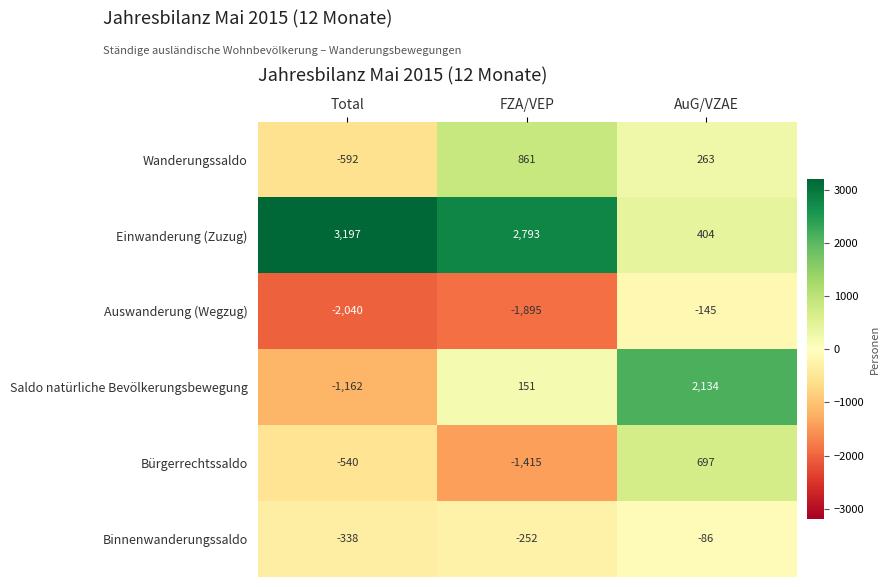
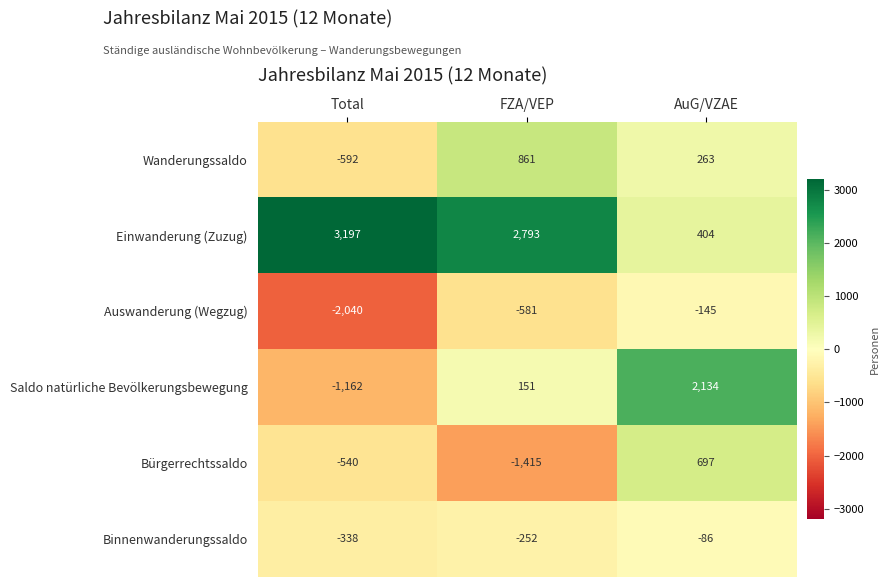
  {
    "Wanderungssaldo": {
      "Total": "-592",
      "FZA/VEP": "861",
      "AuG/VZAE": "263"
    },
    "Einwanderung (Zuzug)": {
      "Total": "3,197",
      "FZA/VEP": "2,793",
      "AuG/VZAE": "404"
    },
    "Auswanderung (Wegzug)": {
      "Total": "-2,040",
-     "FZA/VEP": "-1,895",
+     "FZA/VEP": "-581",
      "AuG/VZAE": "-145"
    },
    "Saldo natürliche Bevölkerungsbewegung": {
      "Total": "-1,162",
      "FZA/VEP": "151",
      "AuG/VZAE": "2,134"
    },
    "Bürgerrechtssaldo": {
      "Total": "-540",
      "FZA/VEP": "-1,415",
      "AuG/VZAE": "697"
    },
    "Binnenwanderungssaldo": {
      "Total": "-338",
      "FZA/VEP": "-252",
      "AuG/VZAE": "-86"
    }
  }
